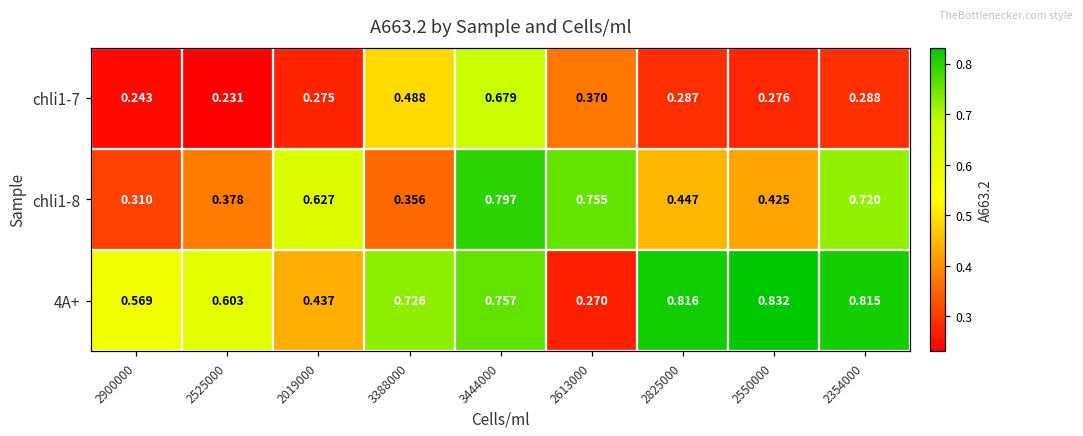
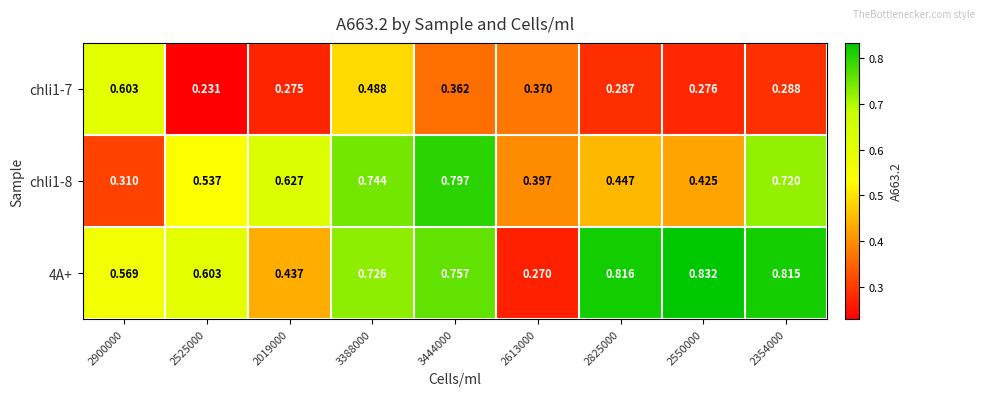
  {
    "chli1-7": {
-     "2900000": 0.243,
+     "2900000": 0.603,
      "2525000": 0.231,
      "2019000": 0.275,
      "3388000": 0.488,
-     "3444000": 0.679,
+     "3444000": 0.362,
      "2613000": 0.370,
      "2825000": 0.287,
      "2550000": 0.276,
      "2354000": 0.288
    },
    "chli1-8": {
      "2900000": 0.310,
-     "2525000": 0.378,
+     "2525000": 0.537,
      "2019000": 0.627,
-     "3388000": 0.356,
+     "3388000": 0.744,
      "3444000": 0.797,
-     "2613000": 0.755,
+     "2613000": 0.397,
      "2825000": 0.447,
      "2550000": 0.425,
      "2354000": 0.720
    },
    "4A+": {
      "2900000": 0.569,
      "2525000": 0.603,
      "2019000": 0.437,
      "3388000": 0.726,
      "3444000": 0.757,
      "2613000": 0.270,
      "2825000": 0.816,
      "2550000": 0.832,
      "2354000": 0.815
    }
  }
